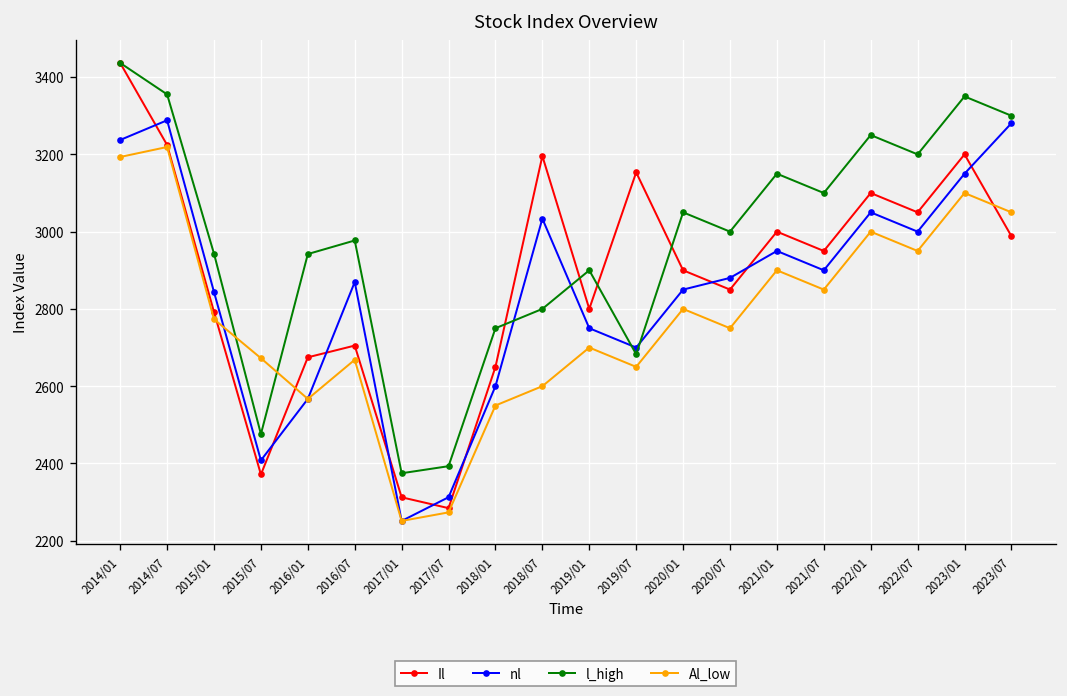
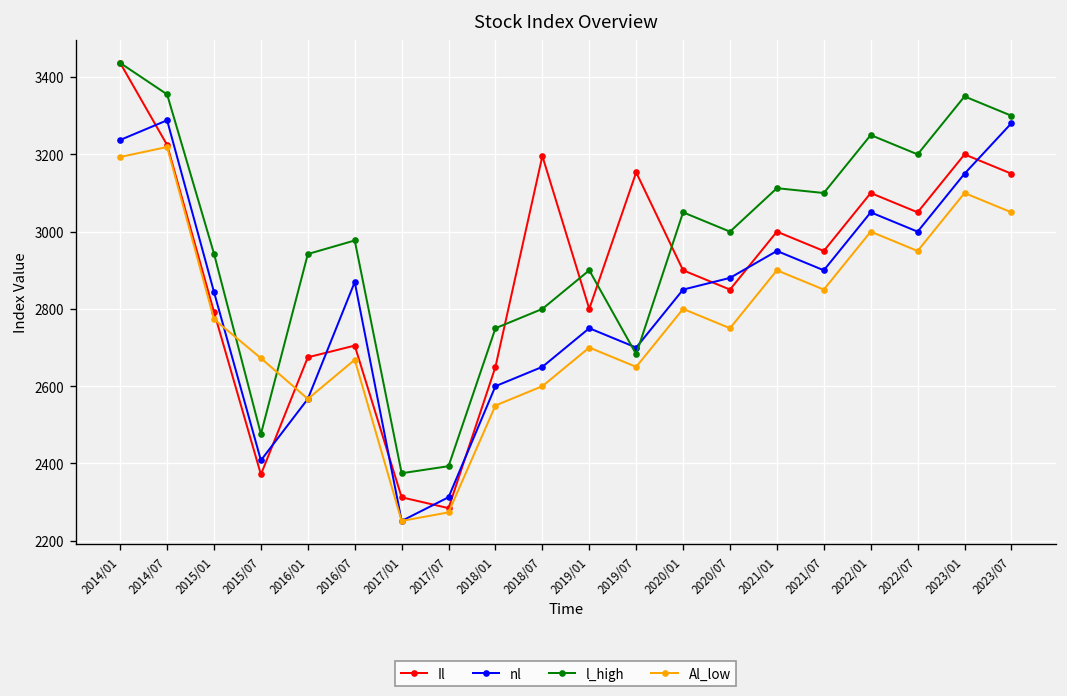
  {
    "Il": {
      "2015/01": 2790,
      "2015/07": 2370,
      "2016/01": 2670,
      "2016/07": 2710,
      "2017/01": 2310,
      "2017/07": 2280,
      "2018/01": 2650,
      "2018/07": 3200,
      "2019/01": 2800,
      "2019/07": 3150,
      "2020/01": 2900,
      "2020/07": 2850,
      "2021/01": 3000,
      "2021/07": 2950,
      "2022/01": 3100,
      "2022/07": 3050,
      "2023/01": 3200,
-     "2023/07": 2990
+     "2023/07": 3150
    },
    "nl": {
      "2014/01": 3240,
      "2014/07": 3290,
      "2015/01": 2840,
      "2015/07": 2410,
      "2016/07": 2870,
      "2017/07": 2310,
      "2018/01": 2600,
-     "2018/07": 3030,
+     "2018/07": 2650,
      "2019/01": 2750,
      "2019/07": 2700,
      "2020/01": 2850,
      "2020/07": 2880,
      "2021/01": 2950,
      "2021/07": 2900,
      "2022/01": 3050,
      "2022/07": 3000,
      "2023/01": 3150,
      "2023/07": 3280
    },
    "l_high": {
      "2014/07": 3360,
      "2015/01": 2940,
      "2015/07": 2480,
      "2016/01": 2940,
      "2016/07": 2980,
      "2017/01": 2370,
      "2017/07": 2390,
      "2018/01": 2750,
      "2018/07": 2800,
      "2019/01": 2900,
      "2019/07": 2680,
      "2020/01": 3050,
      "2020/07": 3000,
-     "2021/01": 3150,
+     "2021/01": 3110,
      "2021/07": 3100,
      "2022/01": 3250,
      "2022/07": 3200,
      "2023/01": 3350,
      "2023/07": 3300
    },
    "Al_low": {
      "2014/01": 3190,
      "2015/01": 2770,
      "2015/07": 2670,
      "2016/07": 2670,
      "2017/07": 2270,
      "2018/01": 2550,
      "2018/07": 2600,
      "2019/01": 2700,
      "2019/07": 2650,
      "2020/01": 2800,
      "2020/07": 2750,
      "2021/01": 2900,
      "2021/07": 2850,
      "2022/01": 3000,
      "2022/07": 2950,
      "2023/01": 3100,
      "2023/07": 3050
    }
  }
